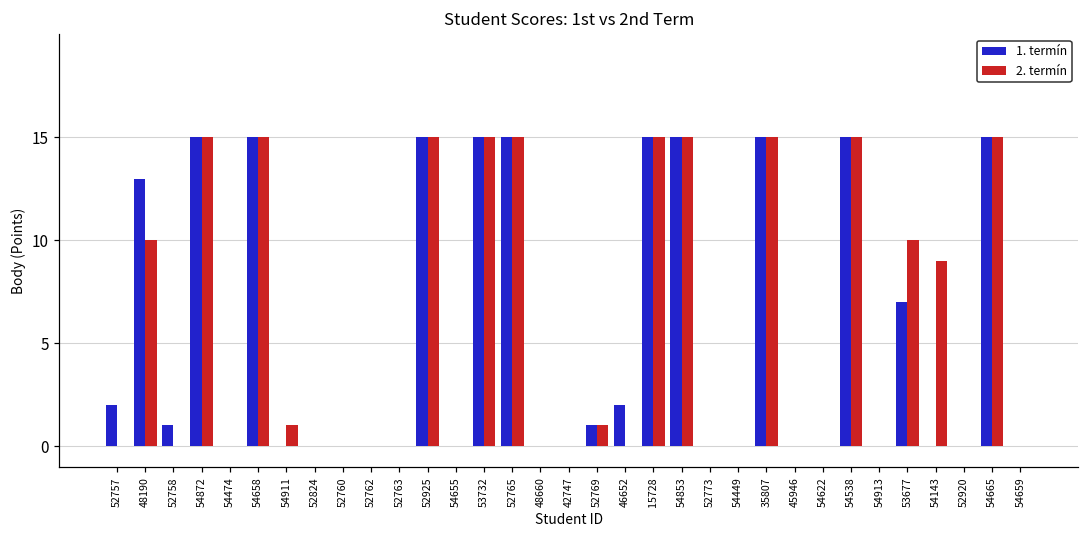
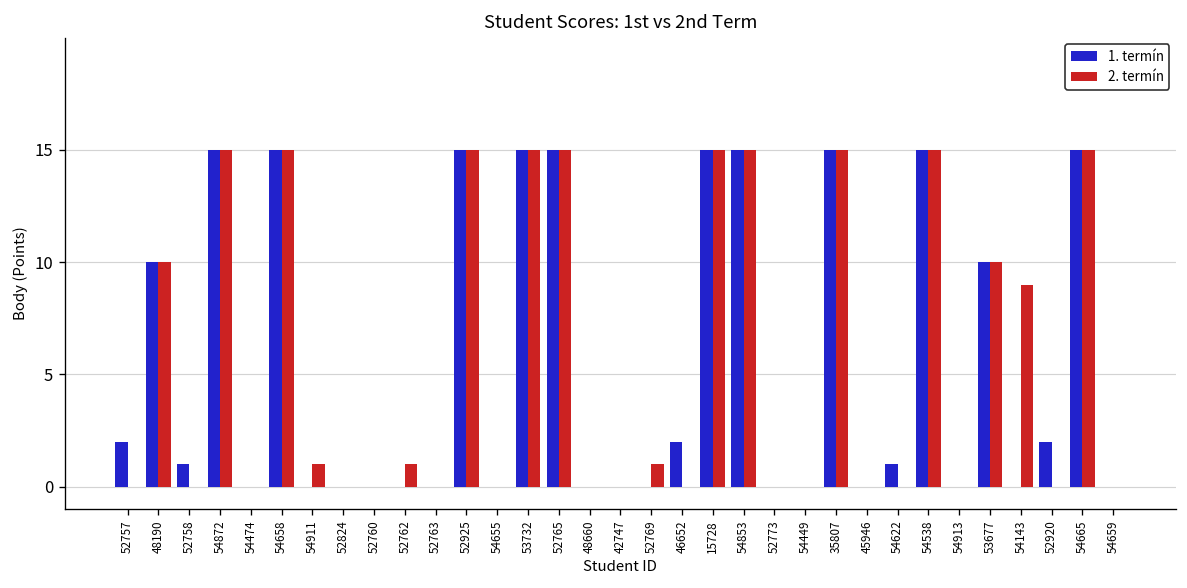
  {
    "1. termín": {
      "52757": 2,
-     "48190": 13,
+     "48190": 10,
      "52758": 1,
      "54872": 15,
      "54474": 0,
      "54658": 15,
      "54911": 0,
      "52824": 0,
      "52760": 0,
      "52762": 0,
      "52763": 0,
      "52925": 15,
      "54655": 0,
      "53732": 15,
      "52765": 15,
      "48660": 0,
      "42747": 0,
-     "52769": 1,
+     "52769": 0,
      "46652": 2,
      "15728": 15,
      "54853": 15,
      "52773": 0,
      "54449": 0,
      "35807": 15,
      "45946": 0,
-     "54622": 0,
+     "54622": 1,
      "54538": 15,
      "54913": 0,
-     "53677": 7,
+     "53677": 10,
      "54143": 0,
-     "52920": 0,
+     "52920": 2,
      "54665": 15,
      "54659": 0
    },
    "2. termín": {
      "52757": 0,
      "48190": 10,
      "52758": 0,
      "54872": 15,
      "54474": 0,
      "54658": 15,
      "54911": 1,
      "52824": 0,
      "52760": 0,
-     "52762": 0,
+     "52762": 1,
      "52763": 0,
      "52925": 15,
      "54655": 0,
      "53732": 15,
      "52765": 15,
      "48660": 0,
      "42747": 0,
      "52769": 1,
      "46652": 0,
      "15728": 15,
      "54853": 15,
      "52773": 0,
      "54449": 0,
      "35807": 15,
      "45946": 0,
      "54622": 0,
      "54538": 15,
      "54913": 0,
      "53677": 10,
      "54143": 9,
      "52920": 0,
      "54665": 15,
      "54659": 0
    }
  }
